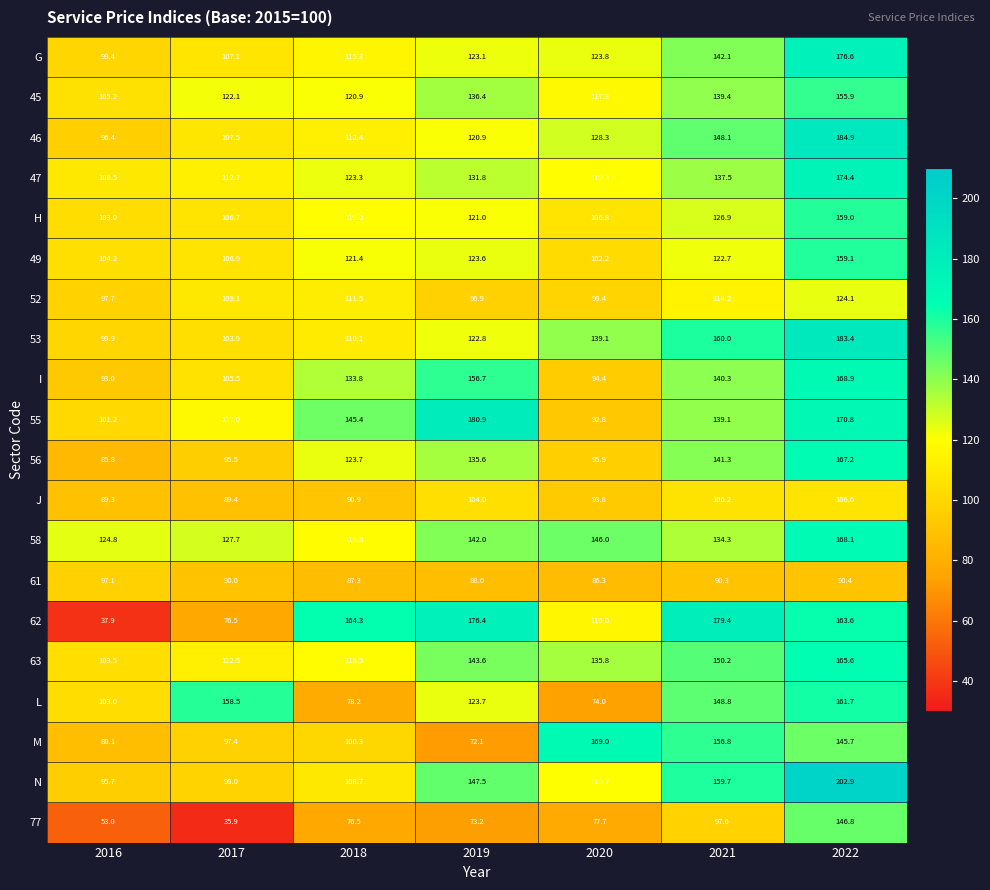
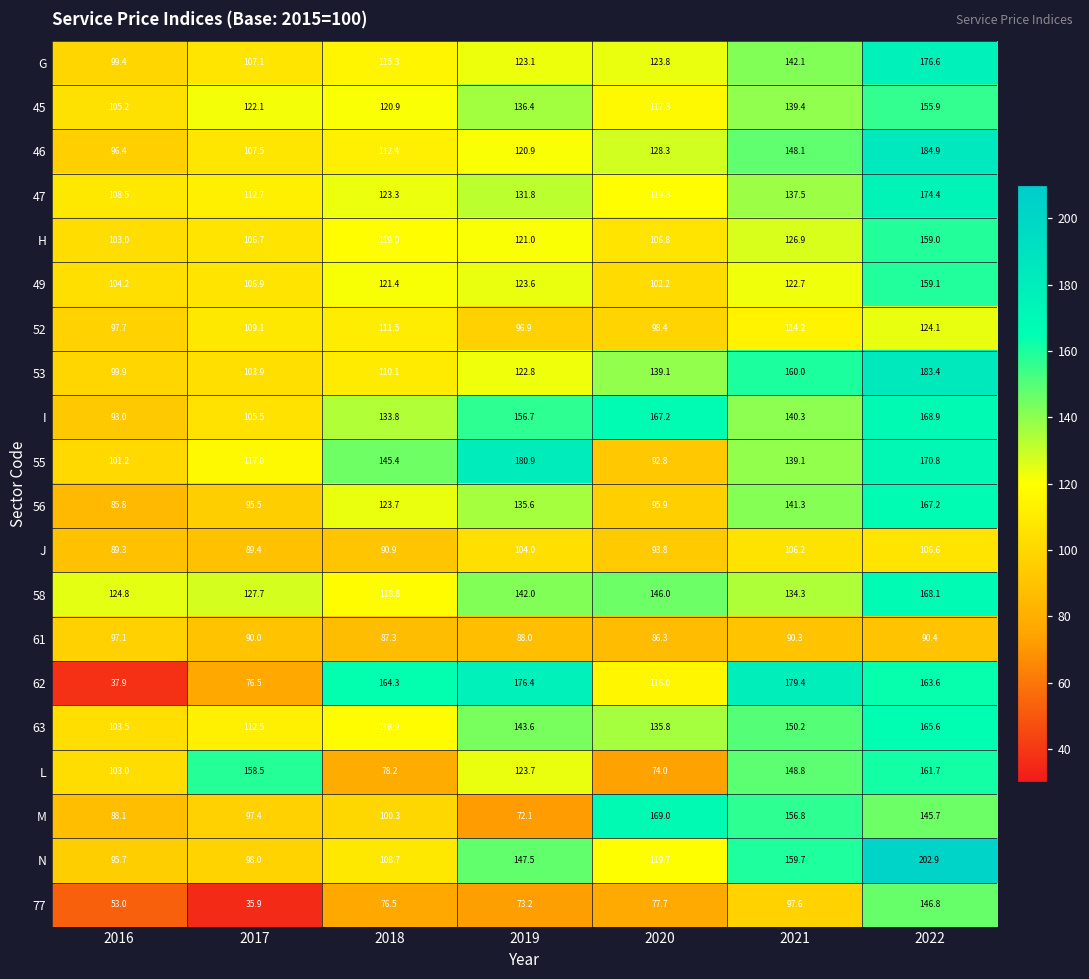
  {
    "G": {
      "2016": 99.4,
      "2017": 107.1,
      "2018": 115.3,
      "2019": 123.1,
      "2020": 123.8,
      "2021": 142.1,
      "2022": 176.6
    },
    "45": {
      "2016": 105.2,
      "2017": 122.1,
      "2018": 120.9,
      "2019": 136.4,
      "2020": 117.3,
      "2021": 139.4,
      "2022": 155.9
    },
    "46": {
      "2016": 96.4,
      "2017": 107.5,
      "2018": 112.4,
      "2019": 120.9,
      "2020": 128.3,
      "2021": 148.1,
      "2022": 184.9
    },
    "47": {
      "2016": 108.5,
      "2017": 112.7,
      "2018": 123.3,
      "2019": 131.8,
      "2020": 119.3,
      "2021": 137.5,
      "2022": 174.4
    },
    "H": {
      "2016": 103.0,
      "2017": 106.7,
      "2018": 119.0,
      "2019": 121.0,
      "2020": 106.8,
      "2021": 126.9,
      "2022": 159.0
    },
    "49": {
      "2016": 104.2,
      "2017": 106.9,
      "2018": 121.4,
      "2019": 123.6,
      "2020": 102.2,
      "2021": 122.7,
      "2022": 159.1
    },
    "52": {
      "2016": 97.7,
      "2017": 109.1,
      "2018": 111.5,
      "2019": 96.9,
      "2020": 98.4,
      "2021": 114.2,
      "2022": 124.1
    },
    "53": {
      "2016": 99.9,
      "2017": 103.9,
      "2018": 110.1,
      "2019": 122.8,
      "2020": 139.1,
      "2021": 160.0,
      "2022": 183.4
    },
    "I": {
      "2016": 93.0,
      "2017": 105.5,
      "2018": 133.8,
      "2019": 156.7,
-     "2020": 94.4,
+     "2020": 167.2,
      "2021": 140.3,
      "2022": 168.9
    },
    "55": {
      "2016": 101.2,
      "2017": 117.0,
      "2018": 145.4,
      "2019": 180.9,
      "2020": 92.8,
      "2021": 139.1,
      "2022": 170.8
    },
    "56": {
      "2016": 85.8,
      "2017": 95.5,
      "2018": 123.7,
      "2019": 135.6,
      "2020": 95.9,
      "2021": 141.3,
      "2022": 167.2
    },
    "J": {
      "2016": 89.3,
      "2017": 89.4,
      "2018": 90.9,
      "2019": 104.0,
      "2020": 93.8,
      "2021": 106.2,
      "2022": 106.6
    },
    "58": {
      "2016": 124.8,
      "2017": 127.7,
      "2018": 118.8,
      "2019": 142.0,
      "2020": 146.0,
      "2021": 134.3,
      "2022": 168.1
    },
    "61": {
      "2016": 97.1,
      "2017": 90.0,
      "2018": 87.3,
      "2019": 88.0,
      "2020": 86.3,
      "2021": 90.3,
      "2022": 90.4
    },
    "62": {
      "2016": 37.9,
      "2017": 76.5,
      "2018": 164.3,
      "2019": 176.4,
      "2020": 116.0,
      "2021": 179.4,
      "2022": 163.6
    },
    "63": {
      "2016": 103.5,
      "2017": 112.5,
      "2018": 118.9,
      "2019": 143.6,
      "2020": 135.8,
      "2021": 150.2,
      "2022": 165.6
    },
    "L": {
      "2016": 103.0,
      "2017": 158.5,
      "2018": 78.2,
      "2019": 123.7,
      "2020": 74.0,
      "2021": 148.8,
      "2022": 161.7
    },
    "M": {
      "2016": 88.1,
      "2017": 97.4,
      "2018": 100.3,
      "2019": 72.1,
      "2020": 169.0,
      "2021": 156.8,
      "2022": 145.7
    },
    "N": {
      "2016": 95.7,
      "2017": 98.0,
      "2018": 108.7,
      "2019": 147.5,
      "2020": 119.7,
      "2021": 159.7,
      "2022": 202.9
    },
    "77": {
      "2016": 53.0,
      "2017": 35.9,
      "2018": 76.5,
      "2019": 73.2,
      "2020": 77.7,
      "2021": 97.6,
      "2022": 146.8
    }
  }
